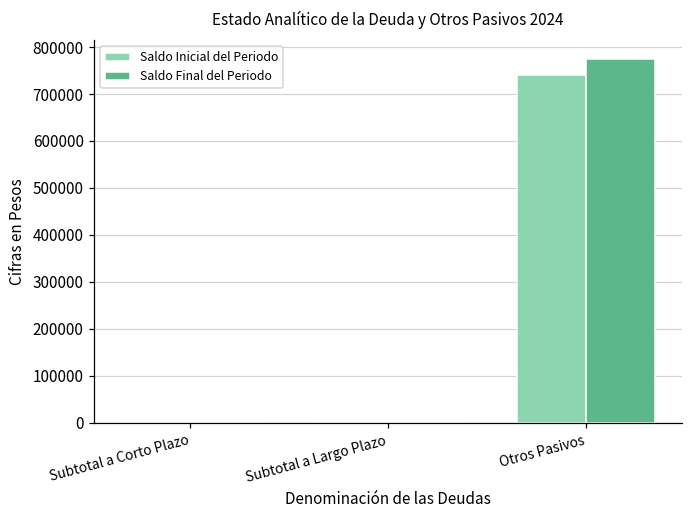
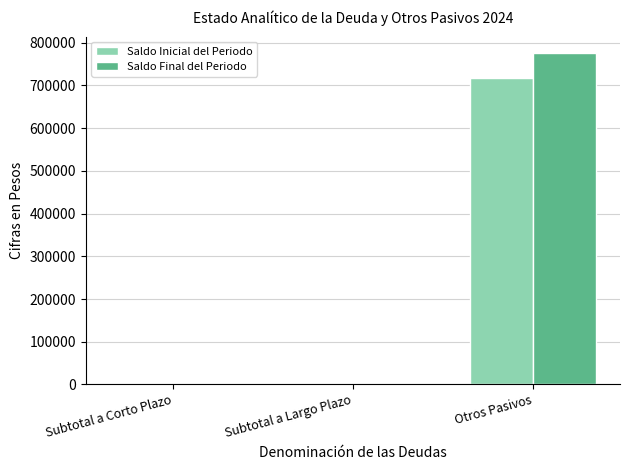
  {
    "Saldo Inicial del Periodo": {
      "Subtotal a Corto Plazo": 0,
      "Subtotal a Largo Plazo": 0,
-     "Otros Pasivos": 740000
+     "Otros Pasivos": 720000
    },
    "Saldo Final del Periodo": {
      "Subtotal a Corto Plazo": 0,
      "Subtotal a Largo Plazo": 0,
      "Otros Pasivos": 780000
    }
  }
